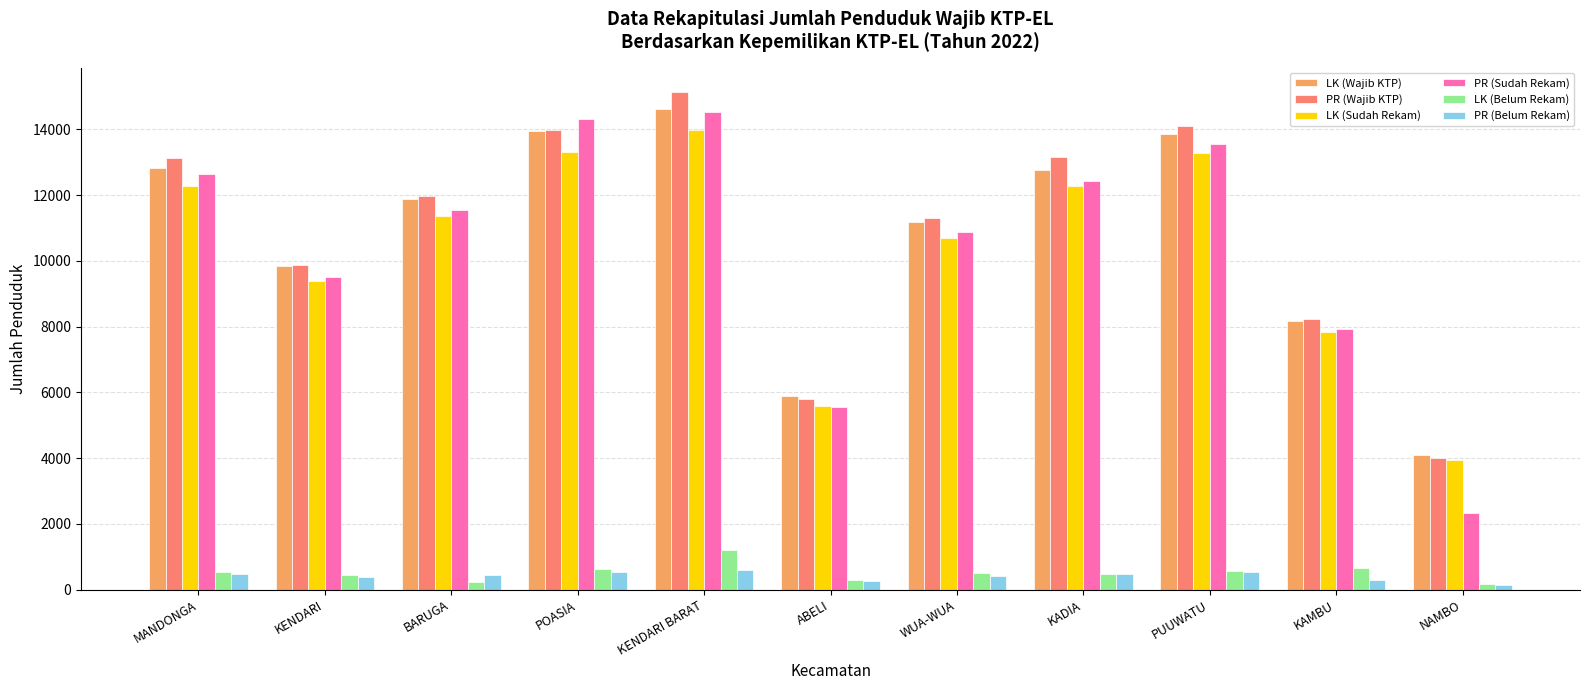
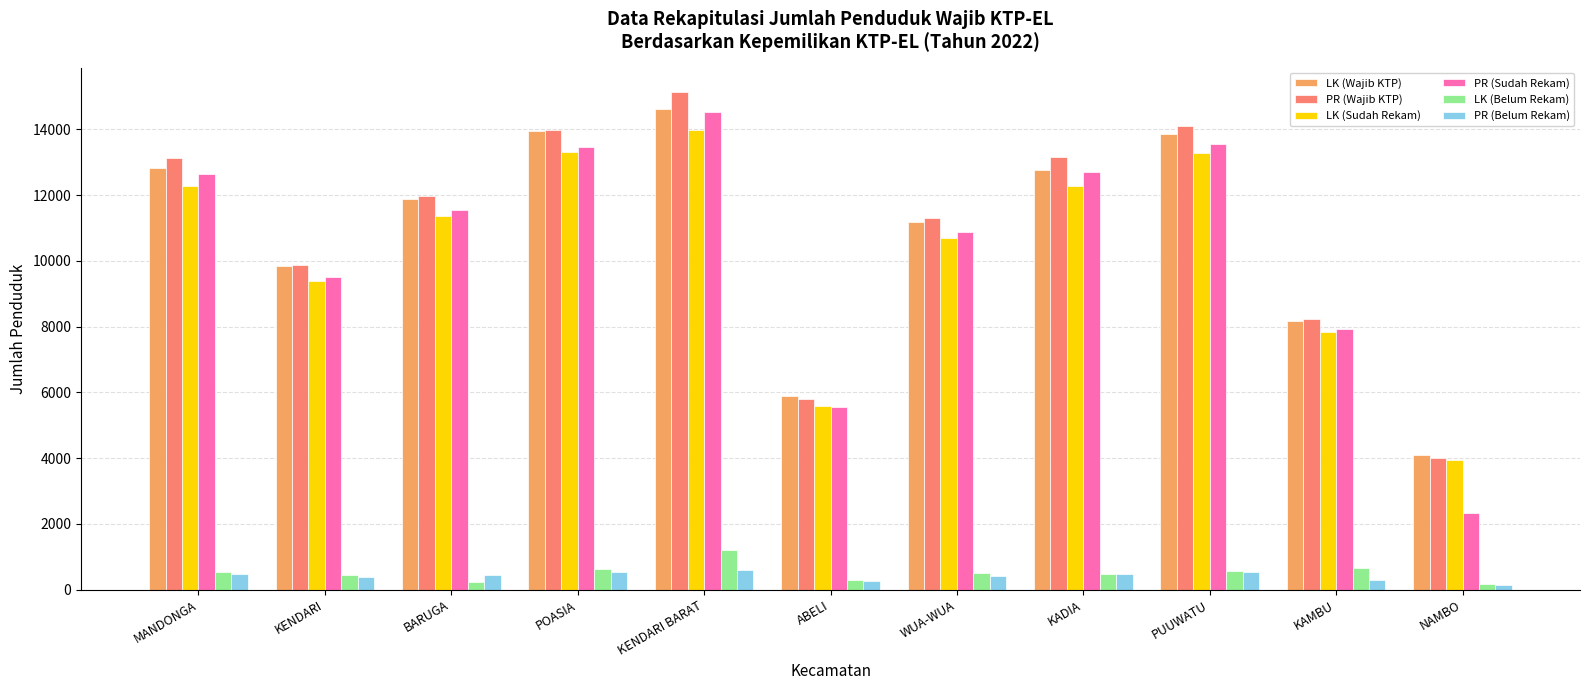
  {
    "LK (Sudah Rekam)": {
      "MANDONGA": 12300,
      "KENDARI": 9400,
      "BARUGA": 11400,
      "POASIA": 13300,
      "KENDARI BARAT": 14000,
      "ABELI": 5600,
      "WUA-WUA": 10700,
      "KADIA": 12300,
      "PUUWATU": 13300,
      "KAMBU": 7800,
      "NAMBO": 3900
    },
    "PR (Sudah Rekam)": {
      "MANDONGA": 12600,
      "KENDARI": 9500,
      "BARUGA": 11500,
-     "POASIA": 14300,
+     "POASIA": 13500,
      "KENDARI BARAT": 14500,
      "ABELI": 5600,
      "WUA-WUA": 10900,
-     "KADIA": 12400,
+     "KADIA": 12700,
      "PUUWATU": 13600,
      "KAMBU": 7900,
      "NAMBO": 2300
    },
    "LK (Belum Rekam)": {
      "MANDONGA": 500,
      "KENDARI": 400,
      "BARUGA": 200,
      "POASIA": 600,
      "KENDARI BARAT": 1200,
      "ABELI": 300,
      "WUA-WUA": 500,
      "KADIA": 500,
      "PUUWATU": 600,
      "KAMBU": 700,
      "NAMBO": 200
    },
    "PR (Belum Rekam)": {
      "MANDONGA": 500,
      "KENDARI": 400,
      "BARUGA": 400,
      "POASIA": 500,
      "KENDARI BARAT": 600,
      "ABELI": 300,
      "WUA-WUA": 400,
      "KADIA": 500,
      "PUUWATU": 500,
      "KAMBU": 300,
      "NAMBO": 100
    }
  }
